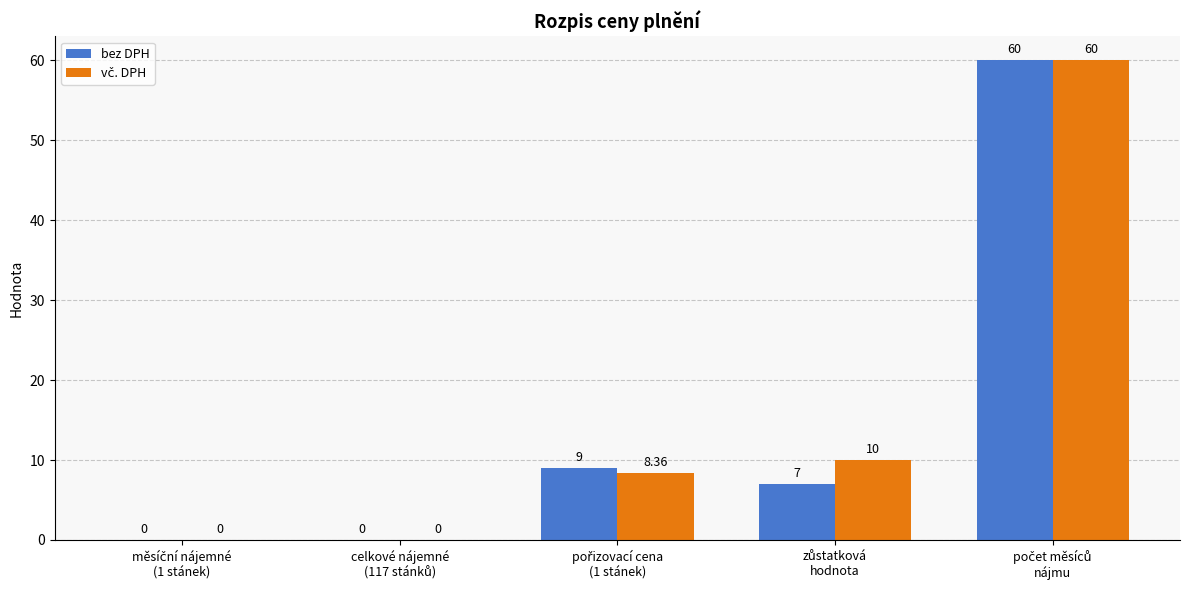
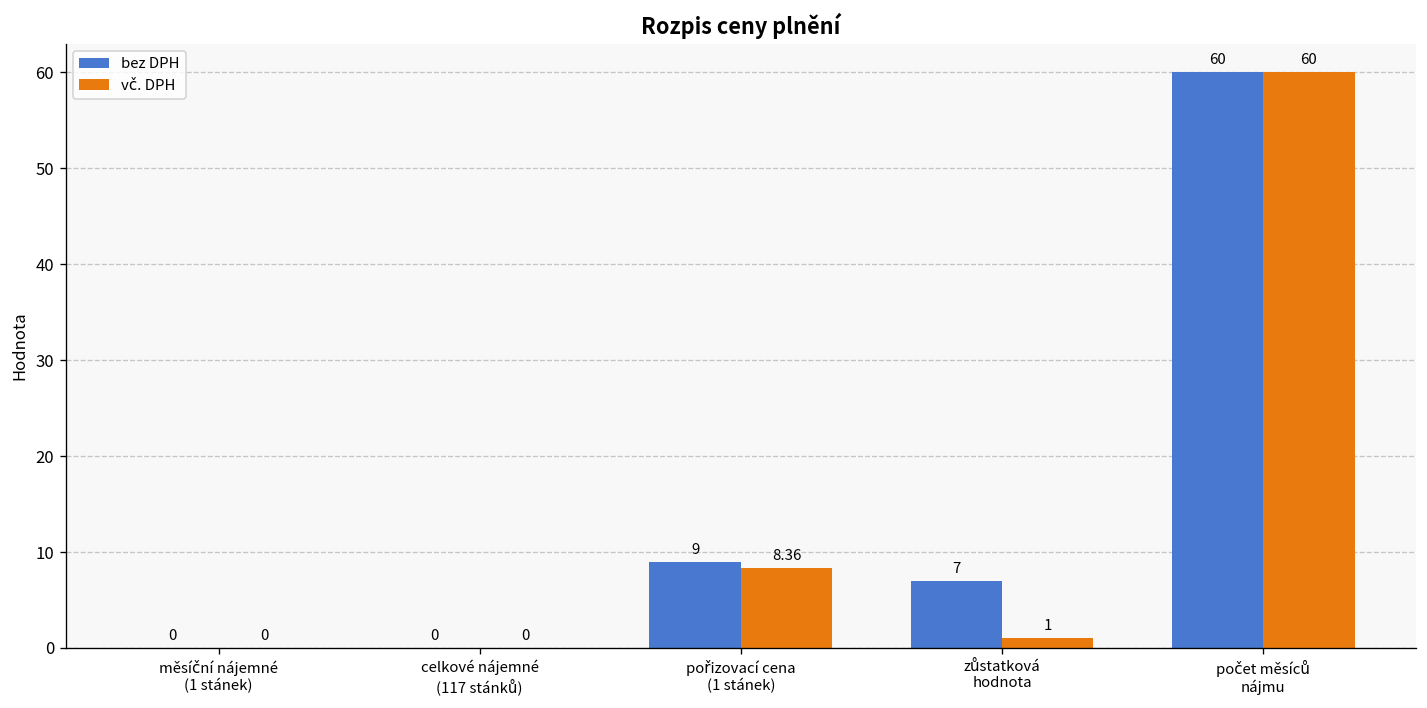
  {
    "bez DPH": {
      "měsíční nájemné (1 stánek)": 0,
      "celkové nájemné (117 stánků)": 0,
      "pořizovací cena (1 stánek)": 9,
      "zůstatková hodnota": 7,
      "počet měsíců nájmu": 60
    },
    "vč. DPH": {
      "měsíční nájemné (1 stánek)": 0,
      "celkové nájemné (117 stánků)": 0,
      "pořizovací cena (1 stánek)": 8.36,
-     "zůstatková hodnota": 10,
+     "zůstatková hodnota": 1,
      "počet měsíců nájmu": 60
    }
  }
